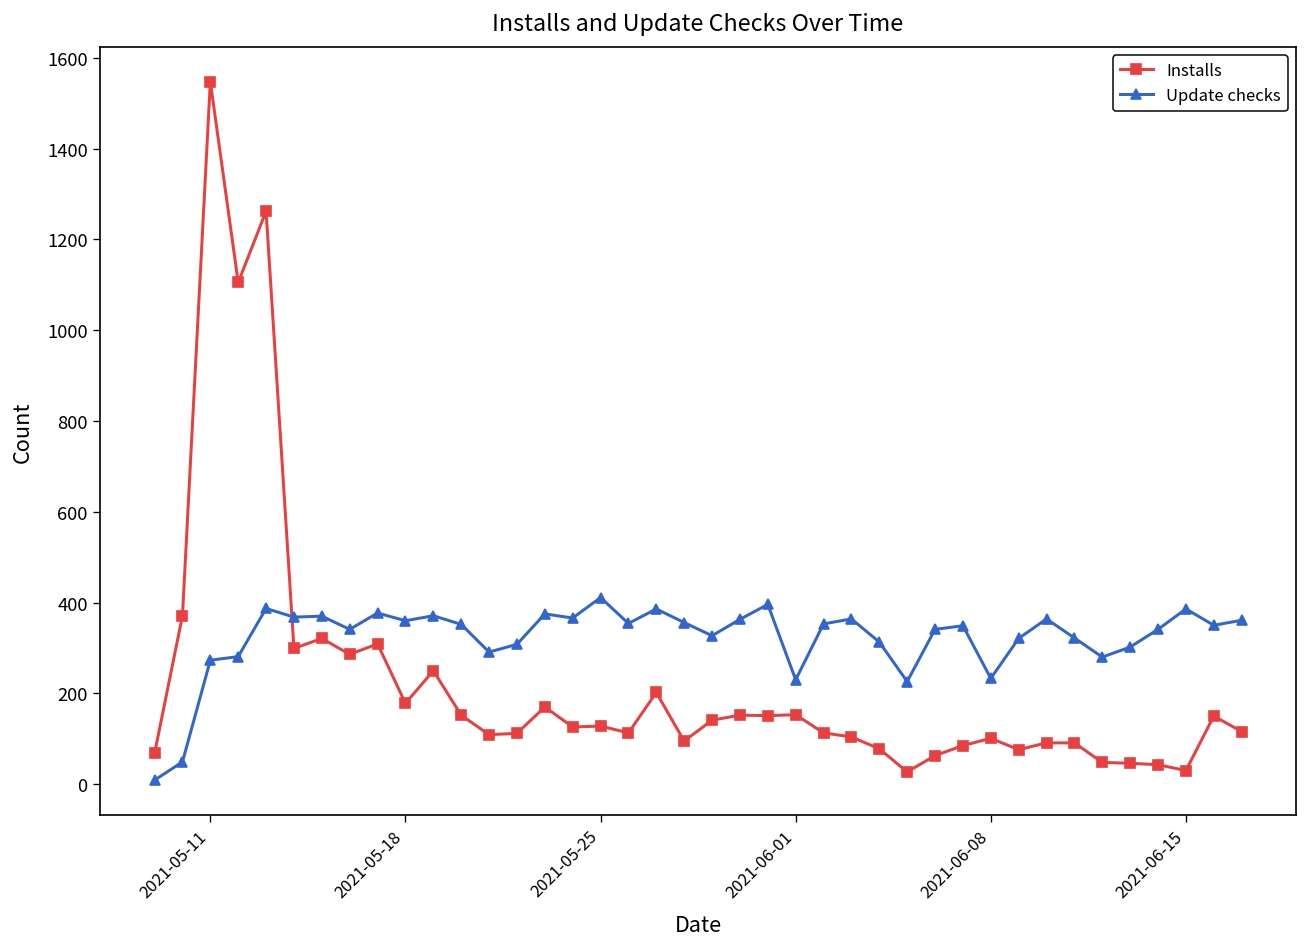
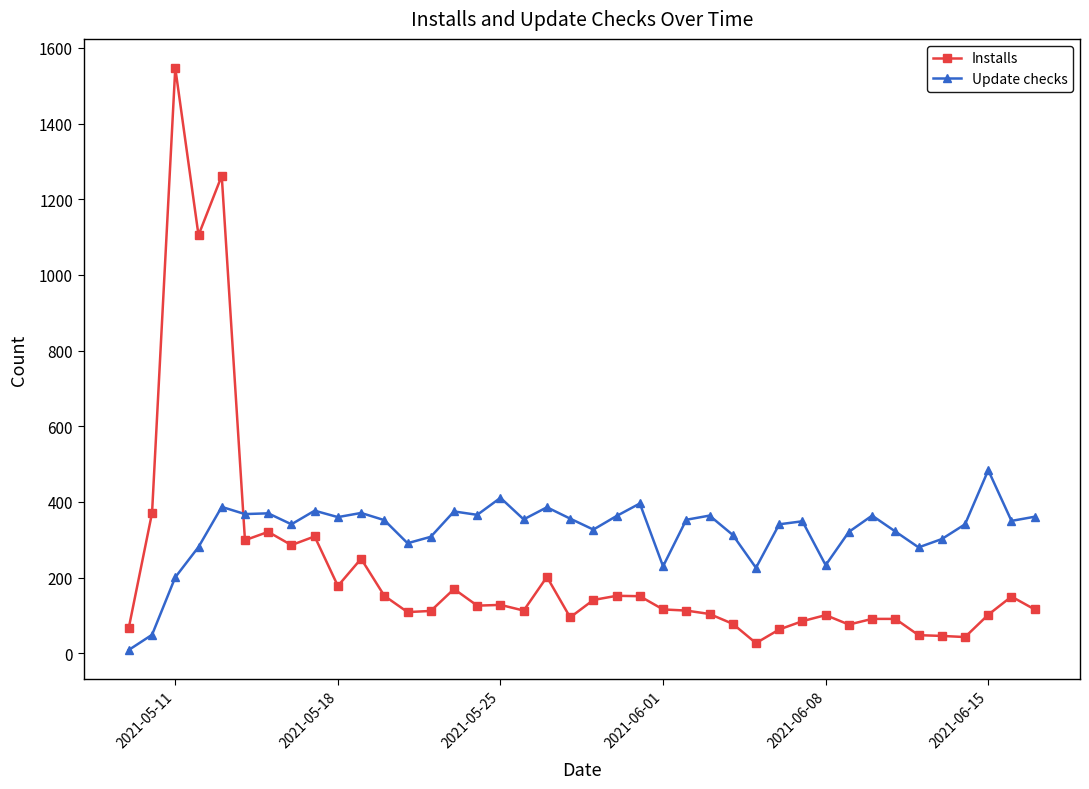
  {
    "Installs": {
      "2021-05-11": 1550,
      "2021-05-18": 180,
      "2021-05-25": 130,
-     "2021-06-01": 150,
+     "2021-06-01": 120,
      "2021-06-08": 100,
-     "2021-06-15": 30
+     "2021-06-15": 100
    },
    "Update checks": {
-     "2021-05-11": 270,
+     "2021-05-11": 200,
      "2021-05-18": 360,
      "2021-05-25": 410,
      "2021-06-01": 230,
      "2021-06-08": 230,
-     "2021-06-15": 390
+     "2021-06-15": 480
    }
  }
